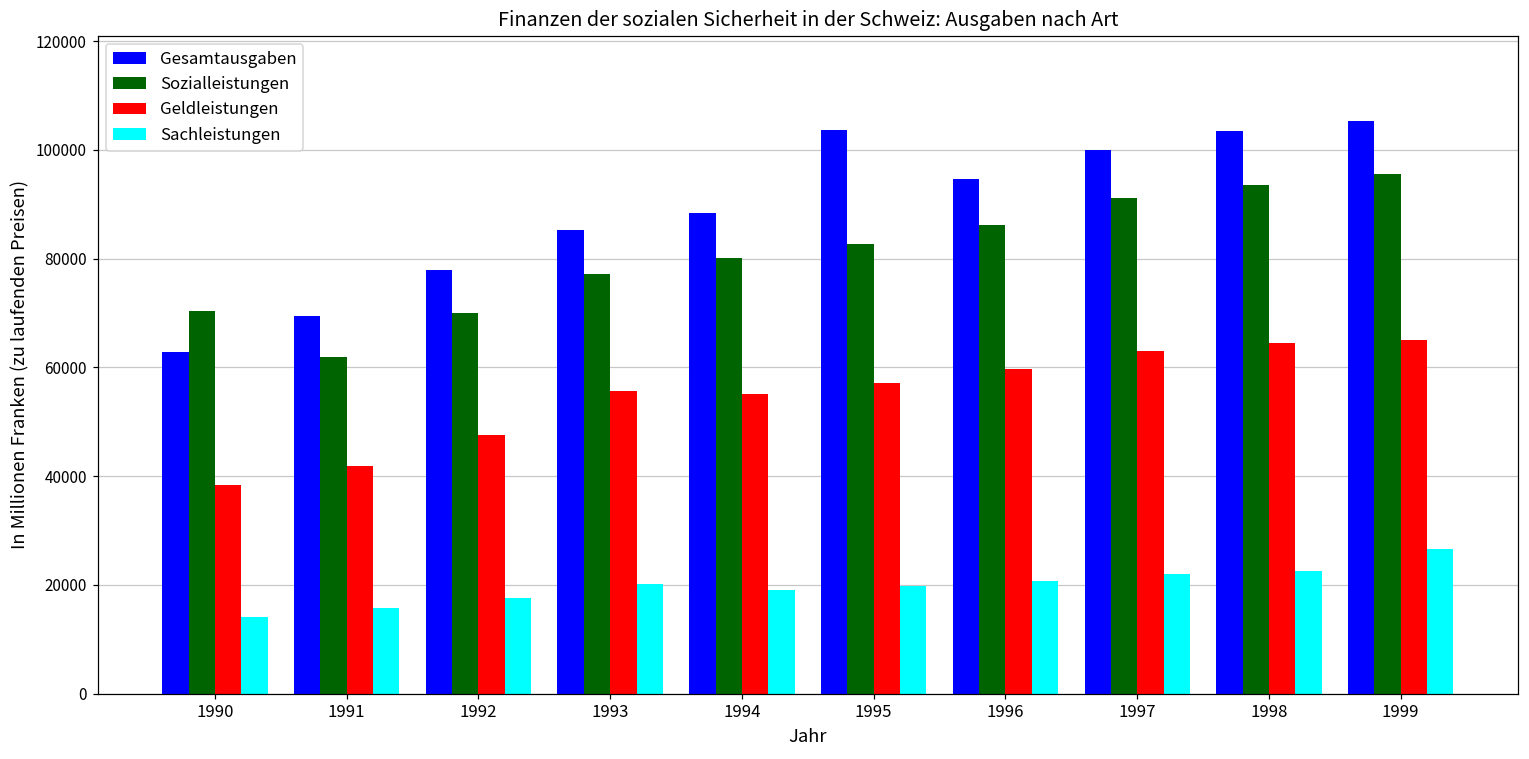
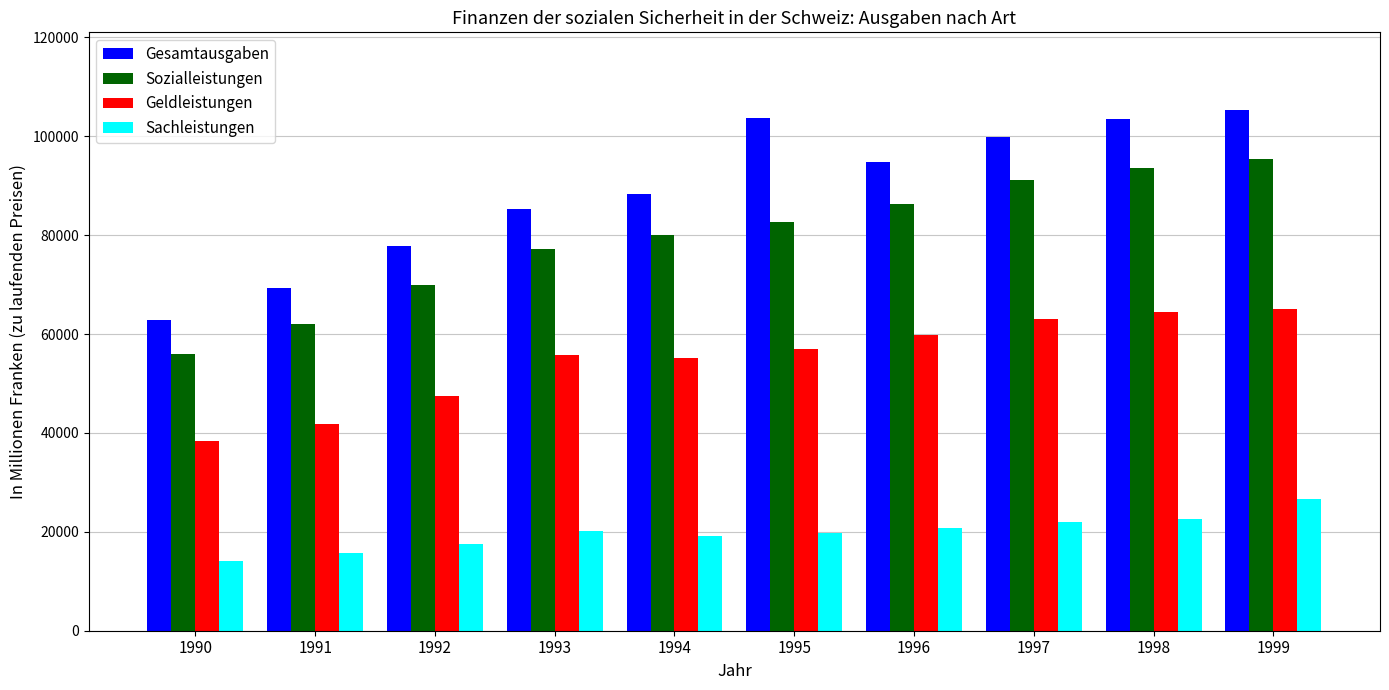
  {
    "Gesamtausgaben": {
      "1990": 63000,
      "1991": 69000,
      "1992": 78000,
      "1993": 85000,
      "1994": 88000,
      "1995": 104000,
      "1996": 95000,
      "1997": 100000,
      "1998": 103000,
      "1999": 105000
    },
    "Sozialleistungen": {
-     "1990": 70000,
+     "1990": 56000,
      "1991": 62000,
      "1992": 70000,
      "1993": 77000,
      "1994": 80000,
      "1995": 83000,
      "1996": 86000,
      "1997": 91000,
      "1998": 94000,
      "1999": 95000
    },
    "Geldleistungen": {
      "1990": 38000,
      "1991": 42000,
      "1992": 48000,
      "1993": 56000,
      "1994": 55000,
      "1995": 57000,
      "1996": 60000,
      "1997": 63000,
      "1998": 64000,
      "1999": 65000
    },
    "Sachleistungen": {
      "1990": 14000,
      "1991": 16000,
      "1992": 18000,
      "1993": 20000,
      "1994": 19000,
      "1995": 20000,
      "1996": 21000,
      "1997": 22000,
      "1998": 23000,
      "1999": 27000
    }
  }
